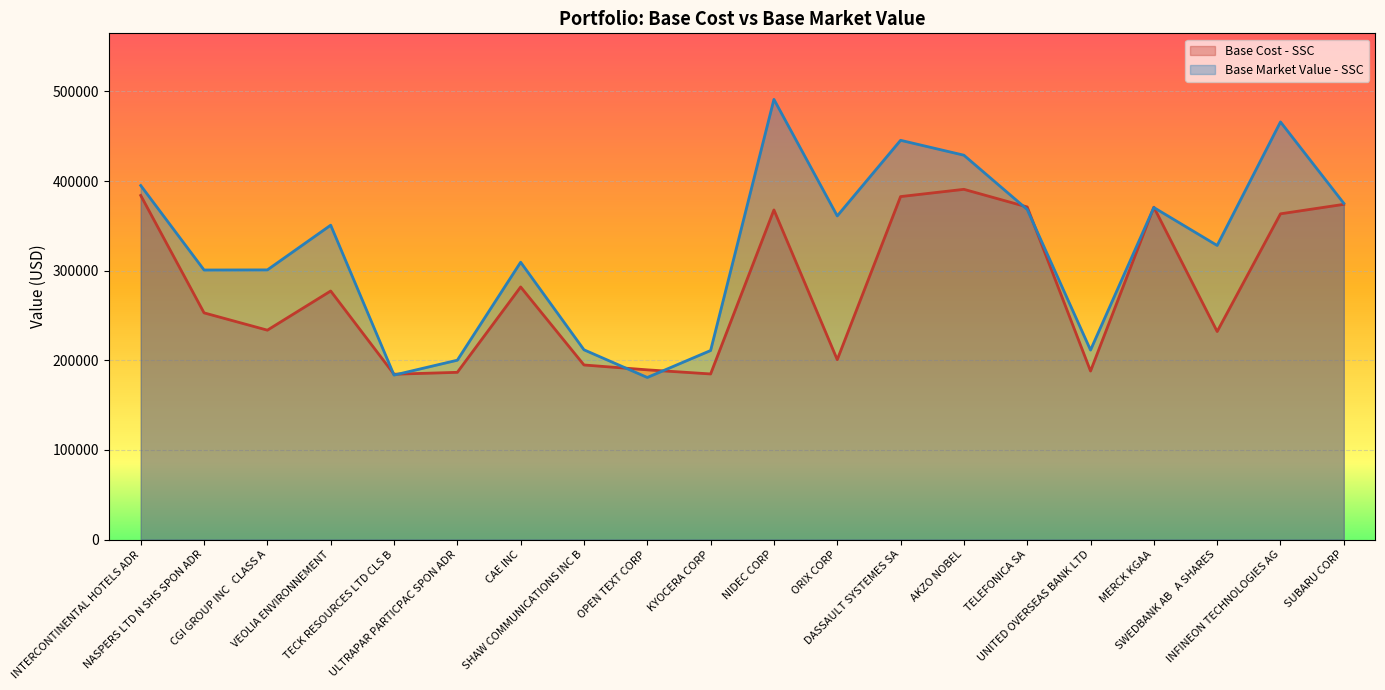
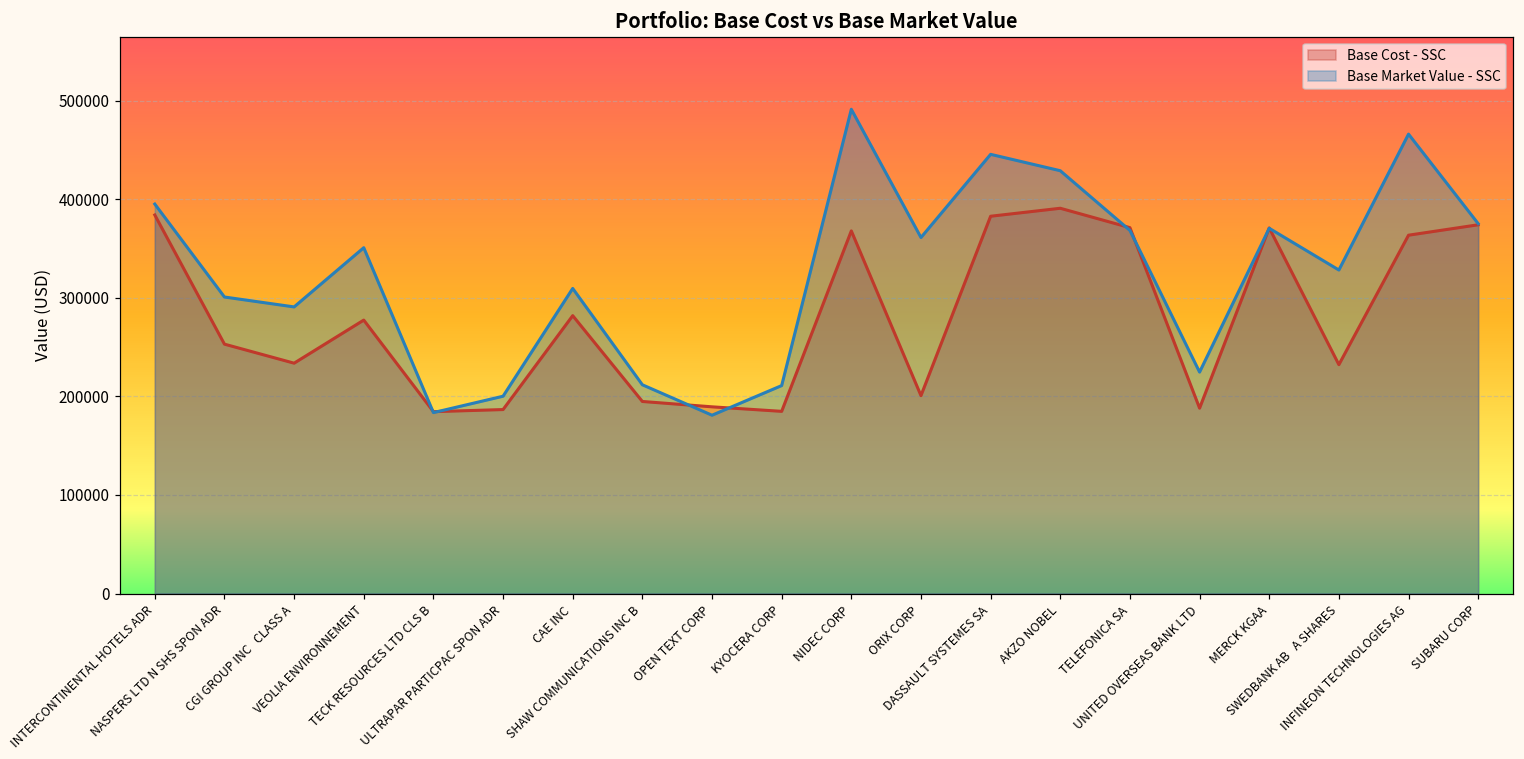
  {
    "Base Cost - SSC": {
      "INTERCONTINENTAL HOTELS ADR": 380000,
      "NASPERS LTD N SHS SPON ADR": 250000,
      "CGI GROUP INC CLASS A": 230000,
      "VEOLIA ENVIRONNEMENT": 280000,
      "ULTRAPAR PARTICPAC SPON ADR": 190000,
      "CAE INC": 280000,
      "SHAW COMMUNICATIONS INC B": 190000,
      "OPEN TEXT CORP": 190000,
      "KYOCERA CORP": 180000,
      "NIDEC CORP": 370000,
      "ORIX CORP": 200000,
      "DASSAULT SYSTEMES SA": 380000,
      "AKZO NOBEL": 390000,
      "UNITED OVERSEAS BANK LTD": 190000,
      "SWEDBANK AB A SHARES": 230000,
      "INFINEON TECHNOLOGIES AG": 360000
    },
    "Base Market Value - SSC": {
      "INTERCONTINENTAL HOTELS ADR": 390000,
      "NASPERS LTD N SHS SPON ADR": 300000,
-     "CGI GROUP INC CLASS A": 300000,
+     "CGI GROUP INC CLASS A": 290000,
      "VEOLIA ENVIRONNEMENT": 350000,
      "ULTRAPAR PARTICPAC SPON ADR": 200000,
      "CAE INC": 310000,
      "SHAW COMMUNICATIONS INC B": 210000,
      "OPEN TEXT CORP": 180000,
      "KYOCERA CORP": 210000,
      "NIDEC CORP": 490000,
      "ORIX CORP": 360000,
      "DASSAULT SYSTEMES SA": 450000,
      "AKZO NOBEL": 430000,
-     "UNITED OVERSEAS BANK LTD": 210000,
+     "UNITED OVERSEAS BANK LTD": 220000,
      "SWEDBANK AB A SHARES": 330000,
      "INFINEON TECHNOLOGIES AG": 470000
    }
  }
